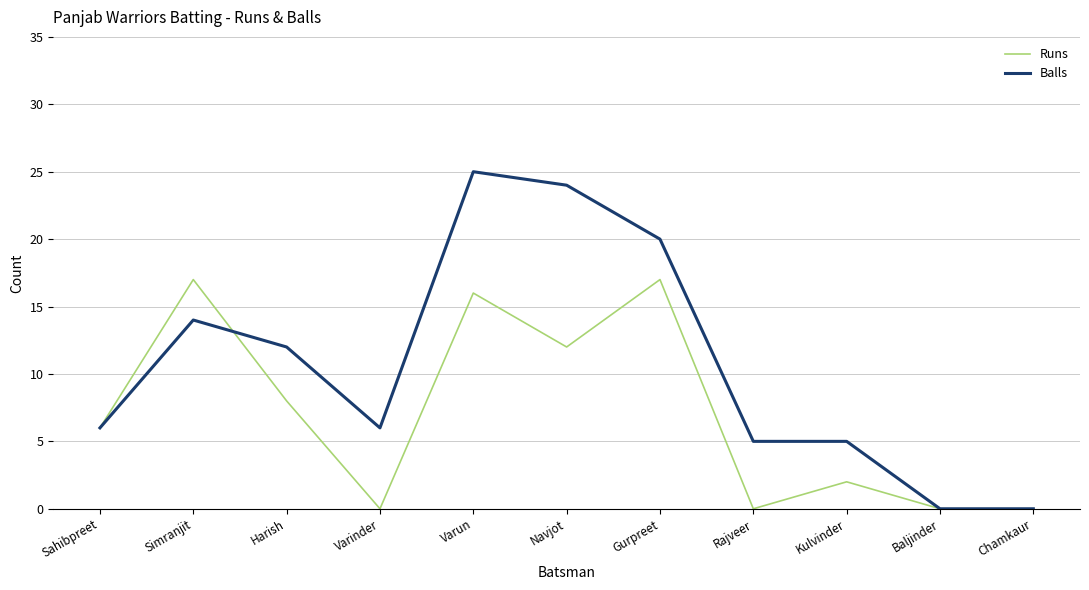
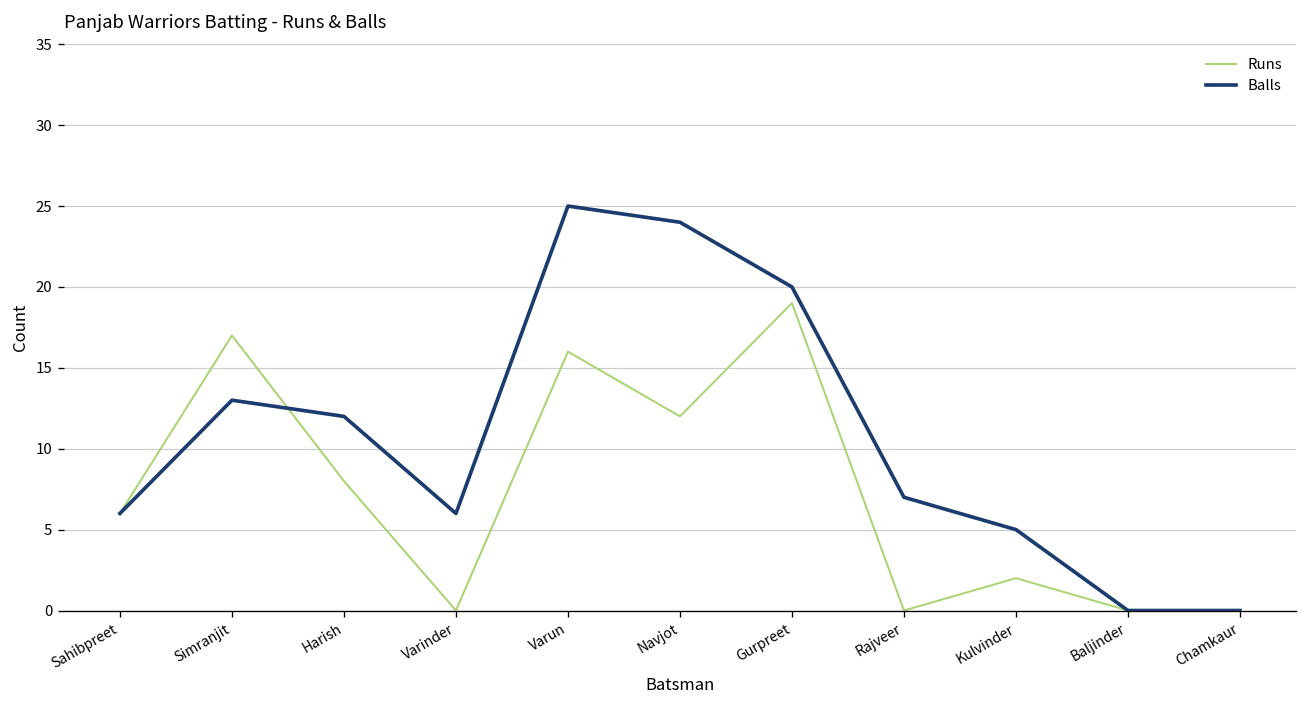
  {
    "Runs": {
      "Simranjit": 17,
      "Harish": 8,
      "Varinder": 0,
      "Varun": 16,
      "Navjot": 12,
-     "Gurpreet": 17,
+     "Gurpreet": 19,
      "Rajveer": 0,
      "Kulvinder": 2
    },
    "Balls": {
-     "Simranjit": 14,
+     "Simranjit": 13,
      "Harish": 12,
      "Varinder": 6,
      "Varun": 25,
      "Navjot": 24,
      "Gurpreet": 20,
-     "Rajveer": 5,
+     "Rajveer": 7,
      "Kulvinder": 5
    }
  }
